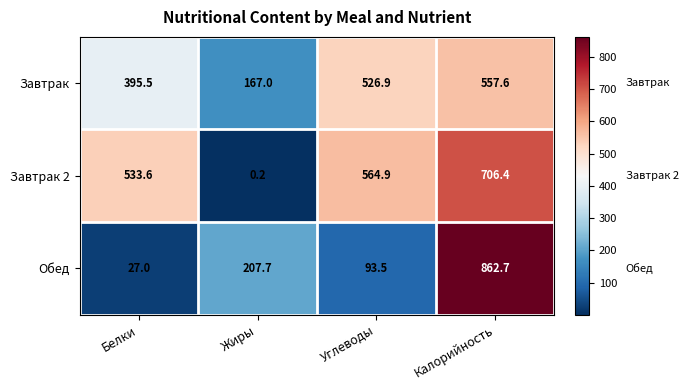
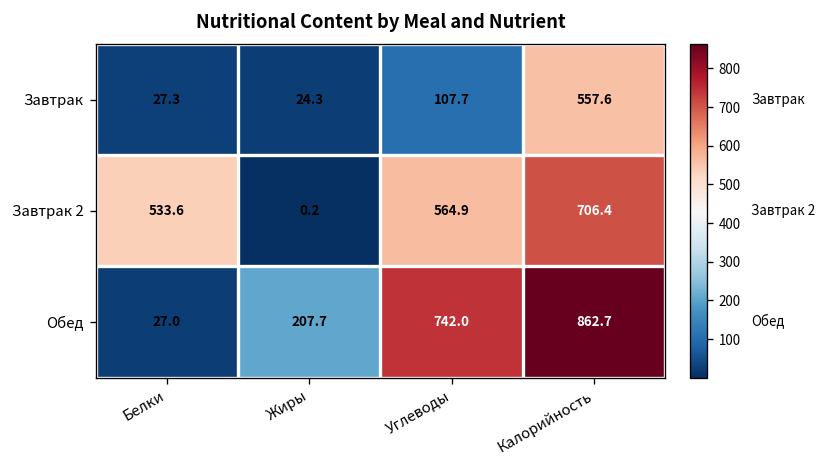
  {
    "Завтрак": {
-     "Белки": 395.5,
-     "Жиры": 167.0,
-     "Углеводы": 526.9,
+     "Белки": 27.3,
+     "Жиры": 24.3,
+     "Углеводы": 107.7,
      "Калорийность": 557.6
    },
    "Завтрак 2": {
      "Белки": 533.6,
      "Жиры": 0.2,
      "Углеводы": 564.9,
      "Калорийность": 706.4
    },
    "Обед": {
      "Белки": 27.0,
      "Жиры": 207.7,
-     "Углеводы": 93.5,
+     "Углеводы": 742.0,
      "Калорийность": 862.7
    }
  }
